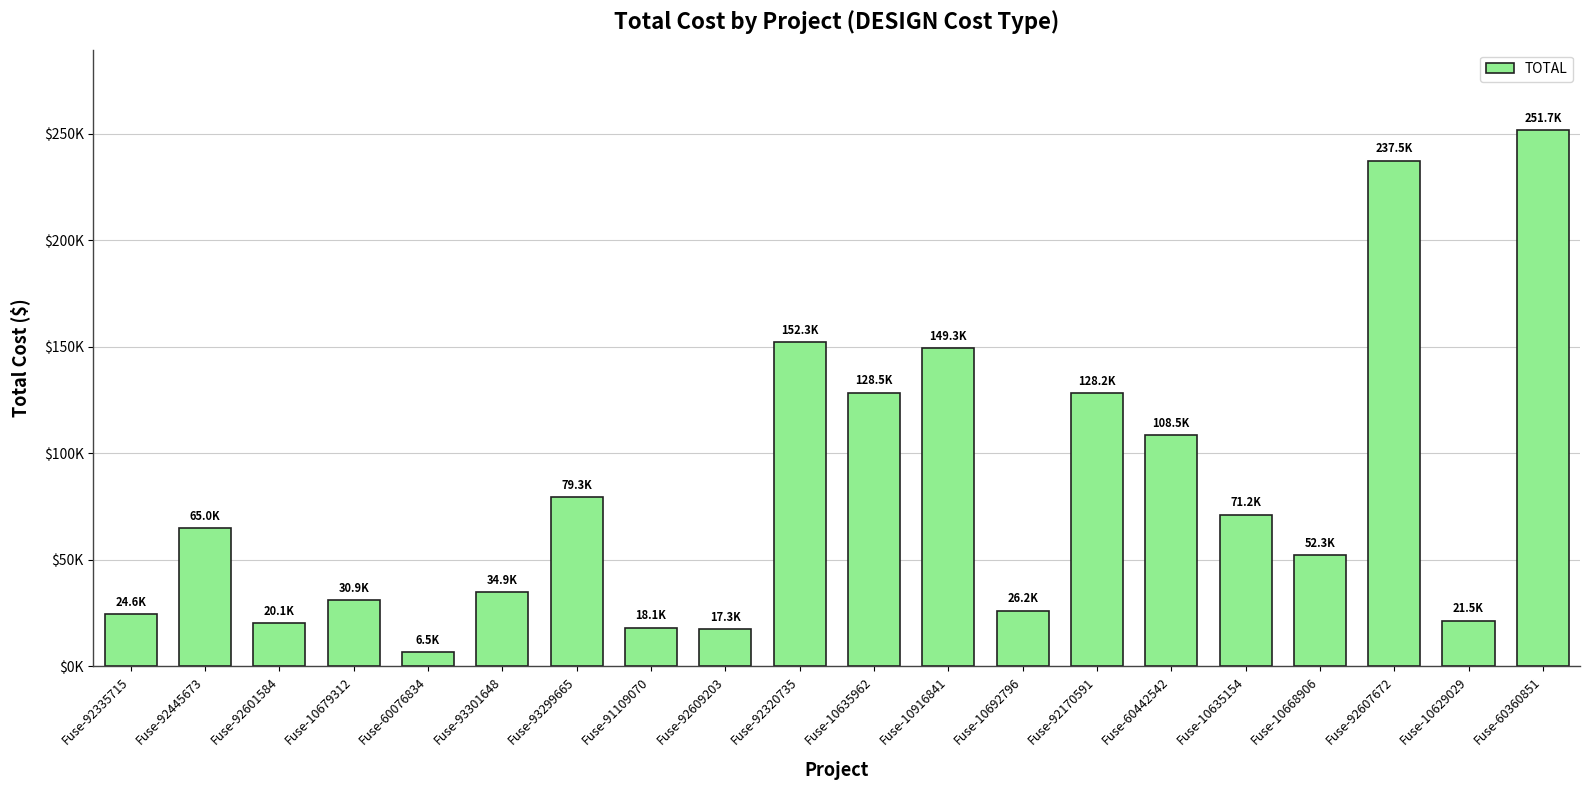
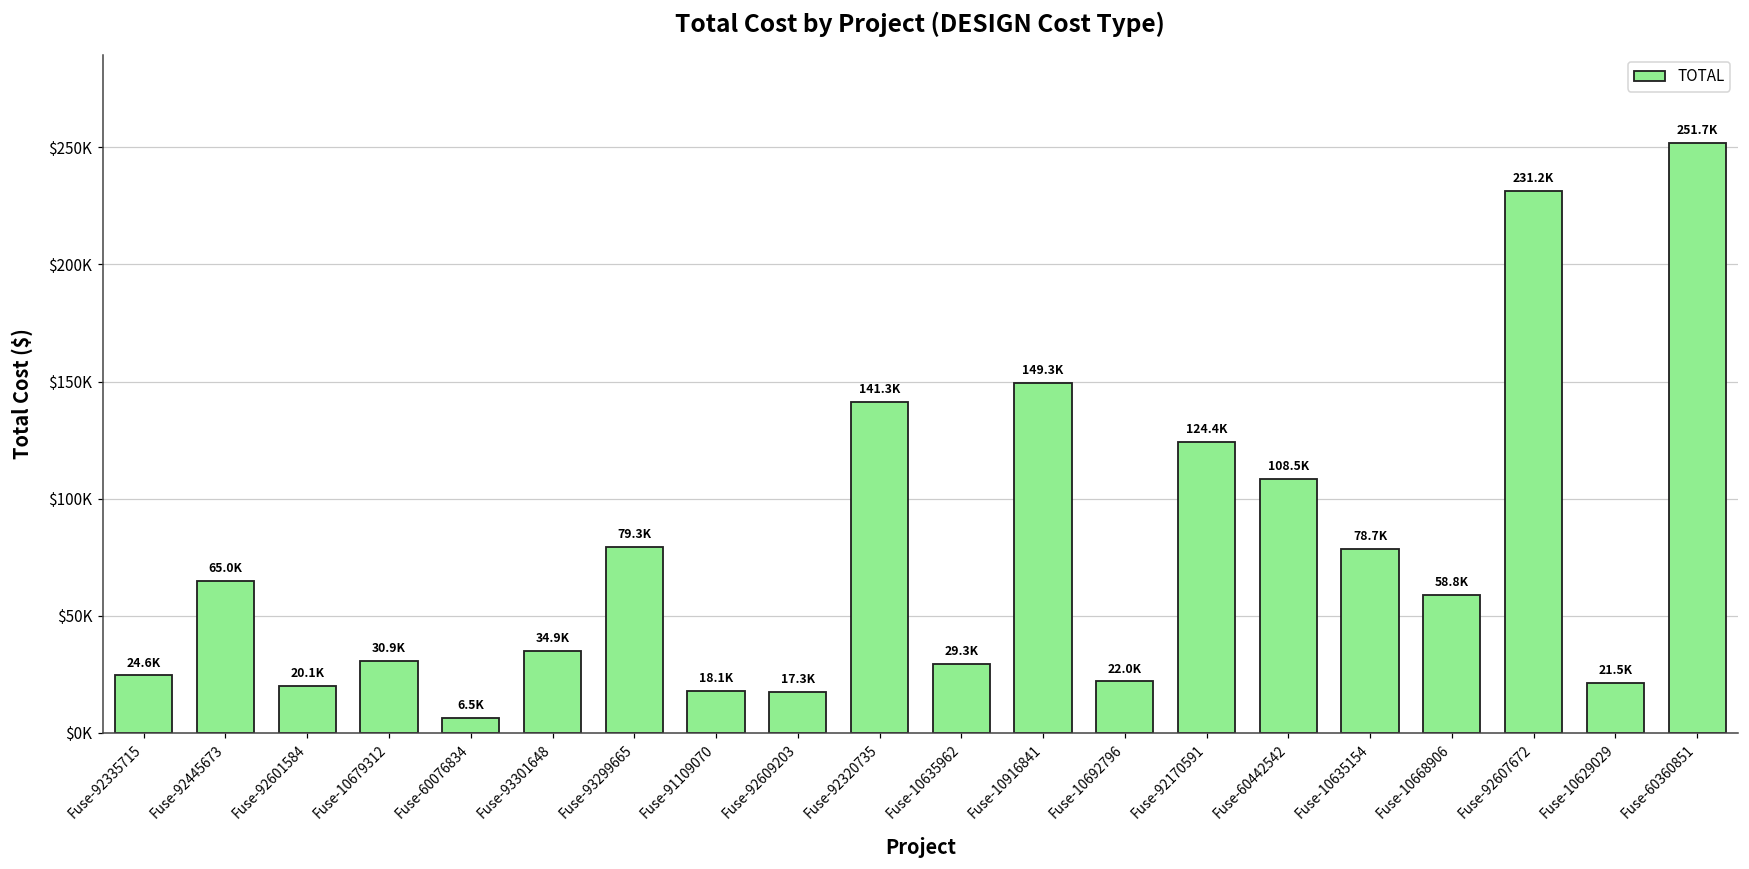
  {
    "Fuse-92335715": "24.6K",
    "Fuse-92445673": "65.0K",
    "Fuse-92601584": "20.1K",
    "Fuse-10679312": "30.9K",
    "Fuse-60076834": "6.5K",
    "Fuse-93301648": "34.9K",
    "Fuse-93299665": "79.3K",
    "Fuse-91109070": "18.1K",
    "Fuse-92609203": "17.3K",
-   "Fuse-92320735": "152.3K",
-   "Fuse-10635962": "128.5K",
+   "Fuse-92320735": "141.3K",
+   "Fuse-10635962": "29.3K",
    "Fuse-10916841": "149.3K",
-   "Fuse-10692796": "26.2K",
-   "Fuse-92170591": "128.2K",
+   "Fuse-10692796": "22.0K",
+   "Fuse-92170591": "124.4K",
    "Fuse-60442542": "108.5K",
-   "Fuse-10635154": "71.2K",
-   "Fuse-10668906": "52.3K",
-   "Fuse-92607672": "237.5K",
+   "Fuse-10635154": "78.7K",
+   "Fuse-10668906": "58.8K",
+   "Fuse-92607672": "231.2K",
    "Fuse-10629029": "21.5K",
    "Fuse-60360851": "251.7K"
  }
